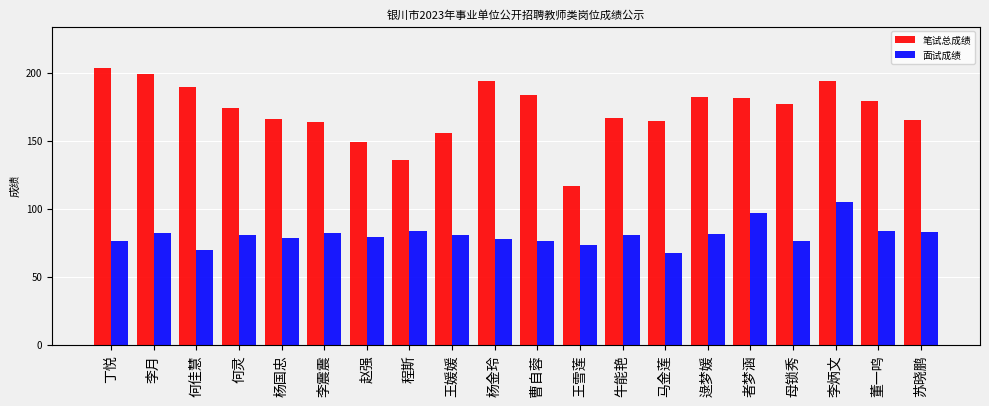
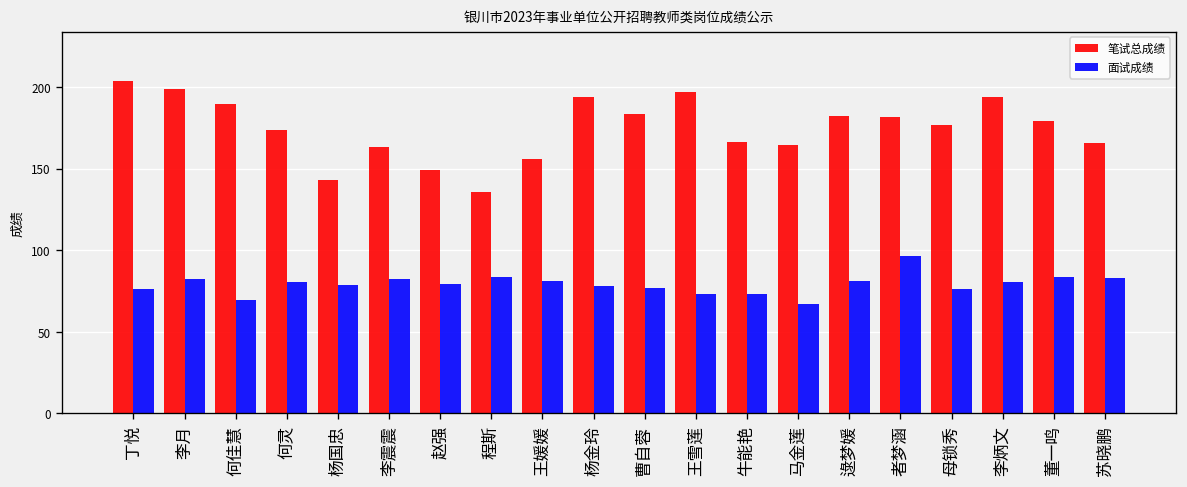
  {
    "笔试总成绩": {
      "丁悦": 204,
      "李月": 199,
      "何佳慧": 190,
      "何灵": 174,
-     "杨国忠": 166,
+     "杨国忠": 143,
      "李震震": 164,
      "赵强": 149,
      "程斯": 136,
      "王媛媛": 156,
      "杨金玲": 194,
      "曹自蓉": 184,
-     "王雪莲": 117,
+     "王雪莲": 197,
      "牛能艳": 167,
      "马金莲": 165,
      "逯梦媛": 182,
      "者梦涵": 182,
      "母锁秀": 177,
      "李炳文": 194,
      "董一鸣": 180,
      "苏晓鹏": 166
    },
    "面试成绩": {
      "丁悦": 76,
      "李月": 82,
      "何佳慧": 70,
      "何灵": 80,
      "杨国忠": 79,
      "李震震": 82,
      "赵强": 79,
      "程斯": 84,
      "王媛媛": 81,
      "杨金玲": 78,
      "曹自蓉": 77,
      "王雪莲": 73,
-     "牛能艳": 81,
+     "牛能艳": 73,
      "马金莲": 67,
      "逯梦媛": 81,
      "者梦涵": 97,
      "母锁秀": 76,
-     "李炳文": 105,
+     "李炳文": 81,
      "董一鸣": 84,
      "苏晓鹏": 83
    }
  }
